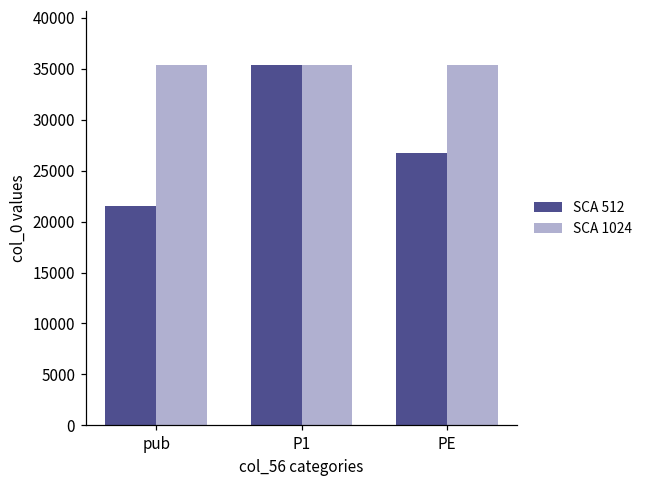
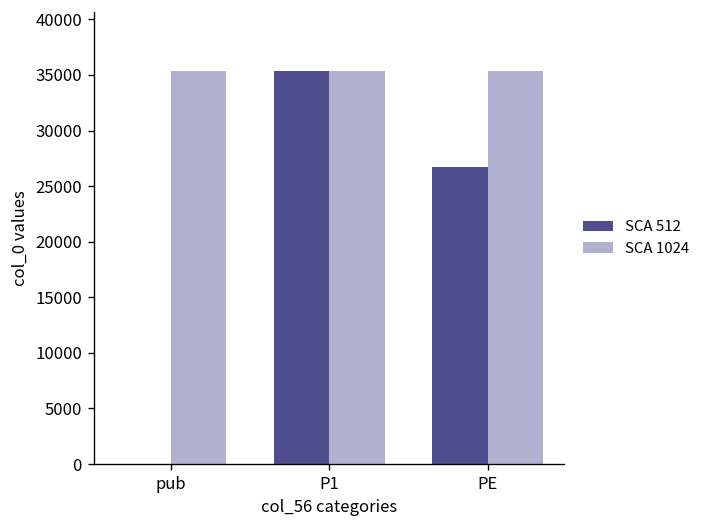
  {
    "SCA 512": {
-     "pub": 22000,
+     "pub": 0,
      "P1": 35000,
      "PE": 27000
    },
    "SCA 1024": {
      "pub": 35000,
      "P1": 35000,
      "PE": 35000
    }
  }
